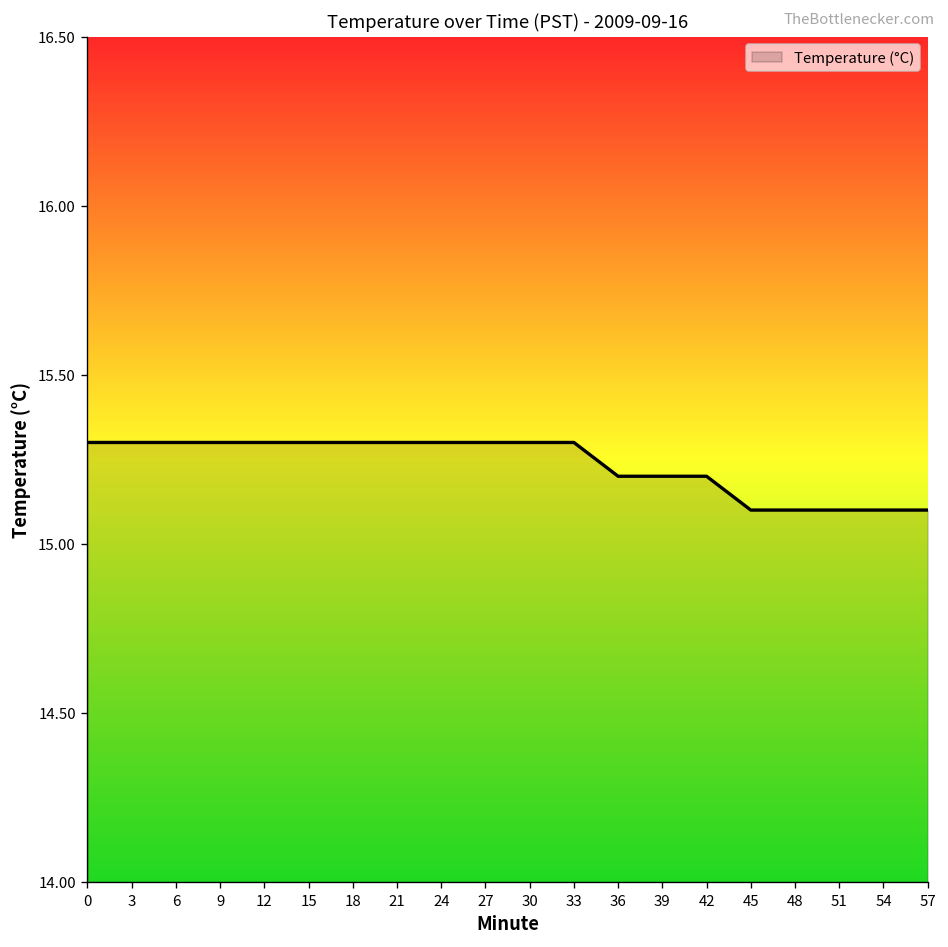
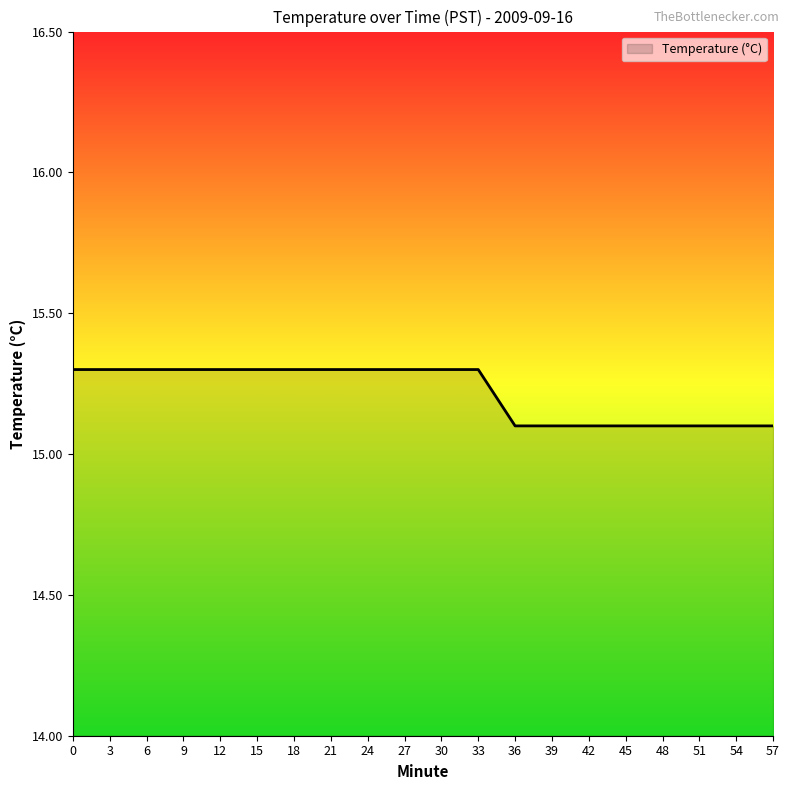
  {
    "0": 15.3,
    "3": 15.3,
    "6": 15.3,
    "9": 15.3,
    "12": 15.3,
    "15": 15.3,
    "18": 15.3,
    "21": 15.3,
    "24": 15.3,
    "27": 15.3,
    "30": 15.3,
    "33": 15.3,
-   "36": 15.2,
-   "39": 15.2,
-   "42": 15.2,
+   "36": 15.1,
+   "39": 15.1,
+   "42": 15.1,
    "45": 15.1,
    "48": 15.1,
    "51": 15.1,
    "54": 15.1,
    "57": 15.1
  }
